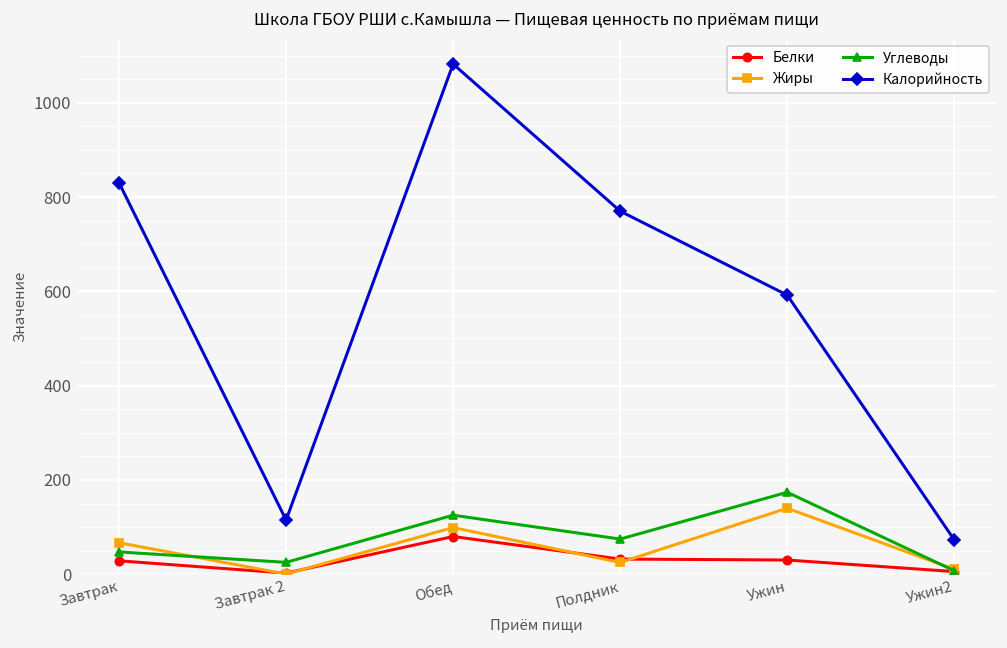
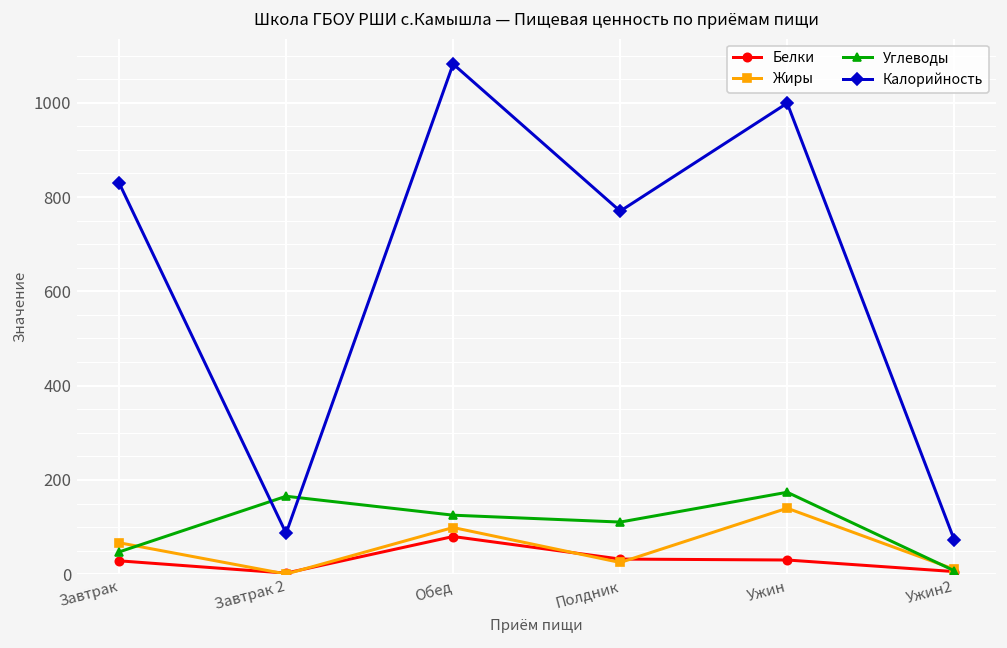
  {
    "Белки": {
      "Завтрак": 30,
      "Обед": 80,
      "Полдник": 30,
      "Ужин": 30
    },
    "Жиры": {
      "Завтрак": 70,
      "Обед": 100,
      "Полдник": 20,
      "Ужин": 140
    },
    "Углеводы": {
      "Завтрак": 50,
-     "Завтрак 2": 30,
+     "Завтрак 2": 170,
      "Обед": 130,
-     "Полдник": 70,
+     "Полдник": 110,
      "Ужин": 170
    },
    "Калорийность": {
      "Завтрак": 830,
-     "Завтрак 2": 120,
+     "Завтрак 2": 90,
      "Обед": 1080,
      "Полдник": 770,
-     "Ужин": 590,
+     "Ужин": 1000,
      "Ужин2": 70
    }
  }
